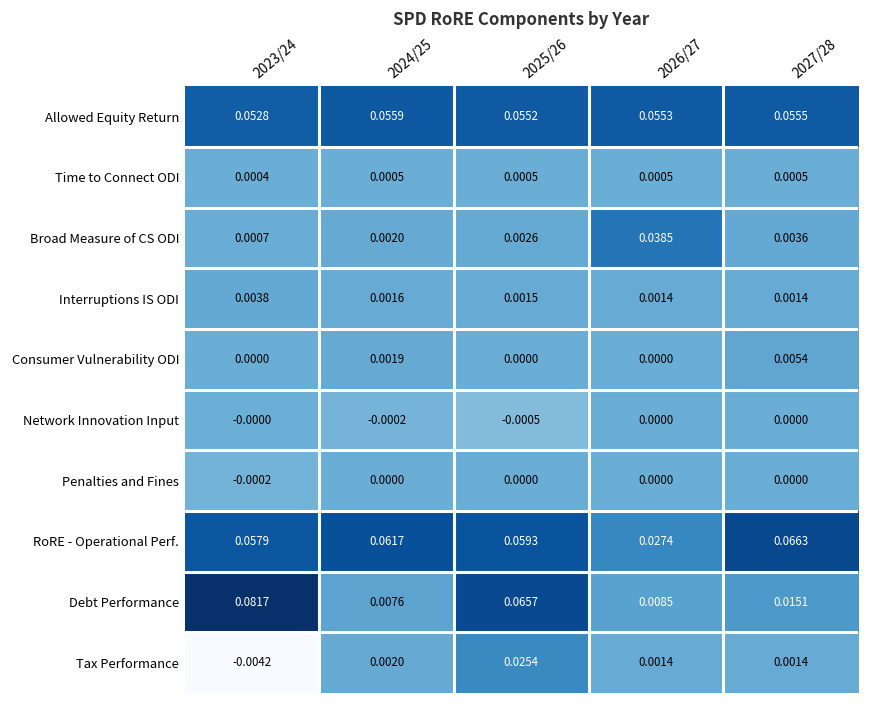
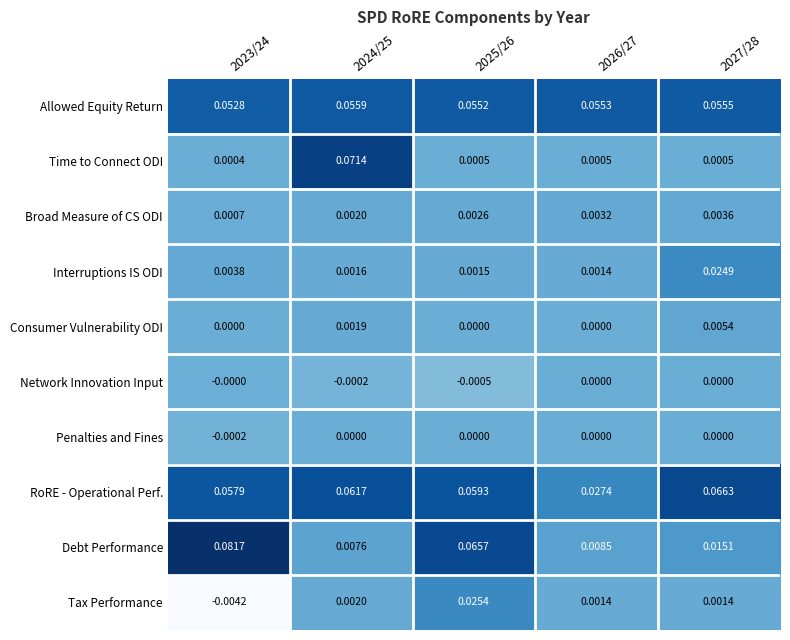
  {
    "Allowed Equity Return": {
      "2023/24": 0.0528,
      "2024/25": 0.0559,
      "2025/26": 0.0552,
      "2026/27": 0.0553,
      "2027/28": 0.0555
    },
    "Time to Connect ODI": {
      "2023/24": 0.0004,
-     "2024/25": 0.0005,
+     "2024/25": 0.0714,
      "2025/26": 0.0005,
      "2026/27": 0.0005,
      "2027/28": 0.0005
    },
    "Broad Measure of CS ODI": {
      "2023/24": 0.0007,
      "2024/25": 0.0020,
      "2025/26": 0.0026,
-     "2026/27": 0.0385,
+     "2026/27": 0.0032,
      "2027/28": 0.0036
    },
    "Interruptions IS ODI": {
      "2023/24": 0.0038,
      "2024/25": 0.0016,
      "2025/26": 0.0015,
      "2026/27": 0.0014,
-     "2027/28": 0.0014
+     "2027/28": 0.0249
    },
    "Consumer Vulnerability ODI": {
      "2023/24": 0.0000,
      "2024/25": 0.0019,
      "2025/26": 0.0000,
      "2026/27": 0.0000,
      "2027/28": 0.0054
    },
    "Network Innovation Input": {
      "2023/24": -0.0000,
      "2024/25": -0.0002,
      "2025/26": -0.0005,
      "2026/27": 0.0000,
      "2027/28": 0.0000
    },
    "Penalties and Fines": {
      "2023/24": -0.0002,
      "2024/25": 0.0000,
      "2025/26": 0.0000,
      "2026/27": 0.0000,
      "2027/28": 0.0000
    },
    "RoRE - Operational Perf.": {
      "2023/24": 0.0579,
      "2024/25": 0.0617,
      "2025/26": 0.0593,
      "2026/27": 0.0274,
      "2027/28": 0.0663
    },
    "Debt Performance": {
      "2023/24": 0.0817,
      "2024/25": 0.0076,
      "2025/26": 0.0657,
      "2026/27": 0.0085,
      "2027/28": 0.0151
    },
    "Tax Performance": {
      "2023/24": -0.0042,
      "2024/25": 0.0020,
      "2025/26": 0.0254,
      "2026/27": 0.0014,
      "2027/28": 0.0014
    }
  }
